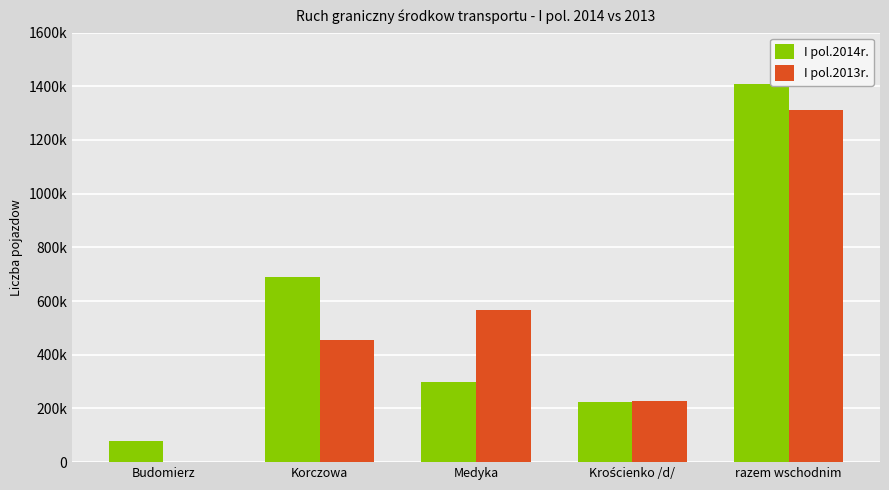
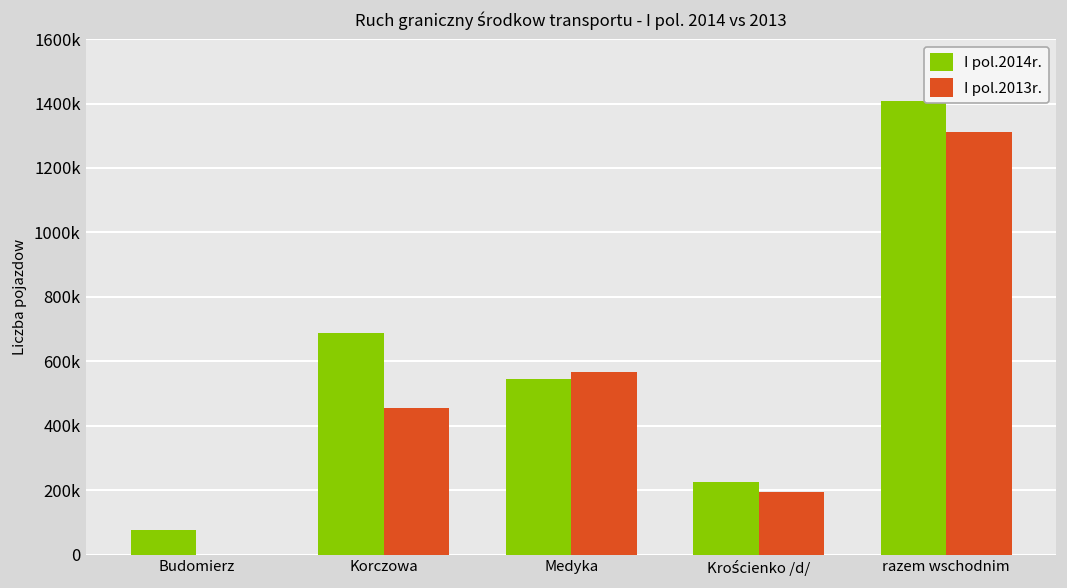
  {
    "I pol.2014r.": {
      "Budomierz": 80000,
      "Korczowa": 690000,
-     "Medyka": 300000,
+     "Medyka": 540000,
      "Krościenko /d/": 220000,
      "razem wschodnim": 1410000
    },
    "I pol.2013r.": {
      "Budomierz": 0,
      "Korczowa": 450000,
      "Medyka": 570000,
-     "Krościenko /d/": 230000,
+     "Krościenko /d/": 200000,
      "razem wschodnim": 1310000
    }
  }
